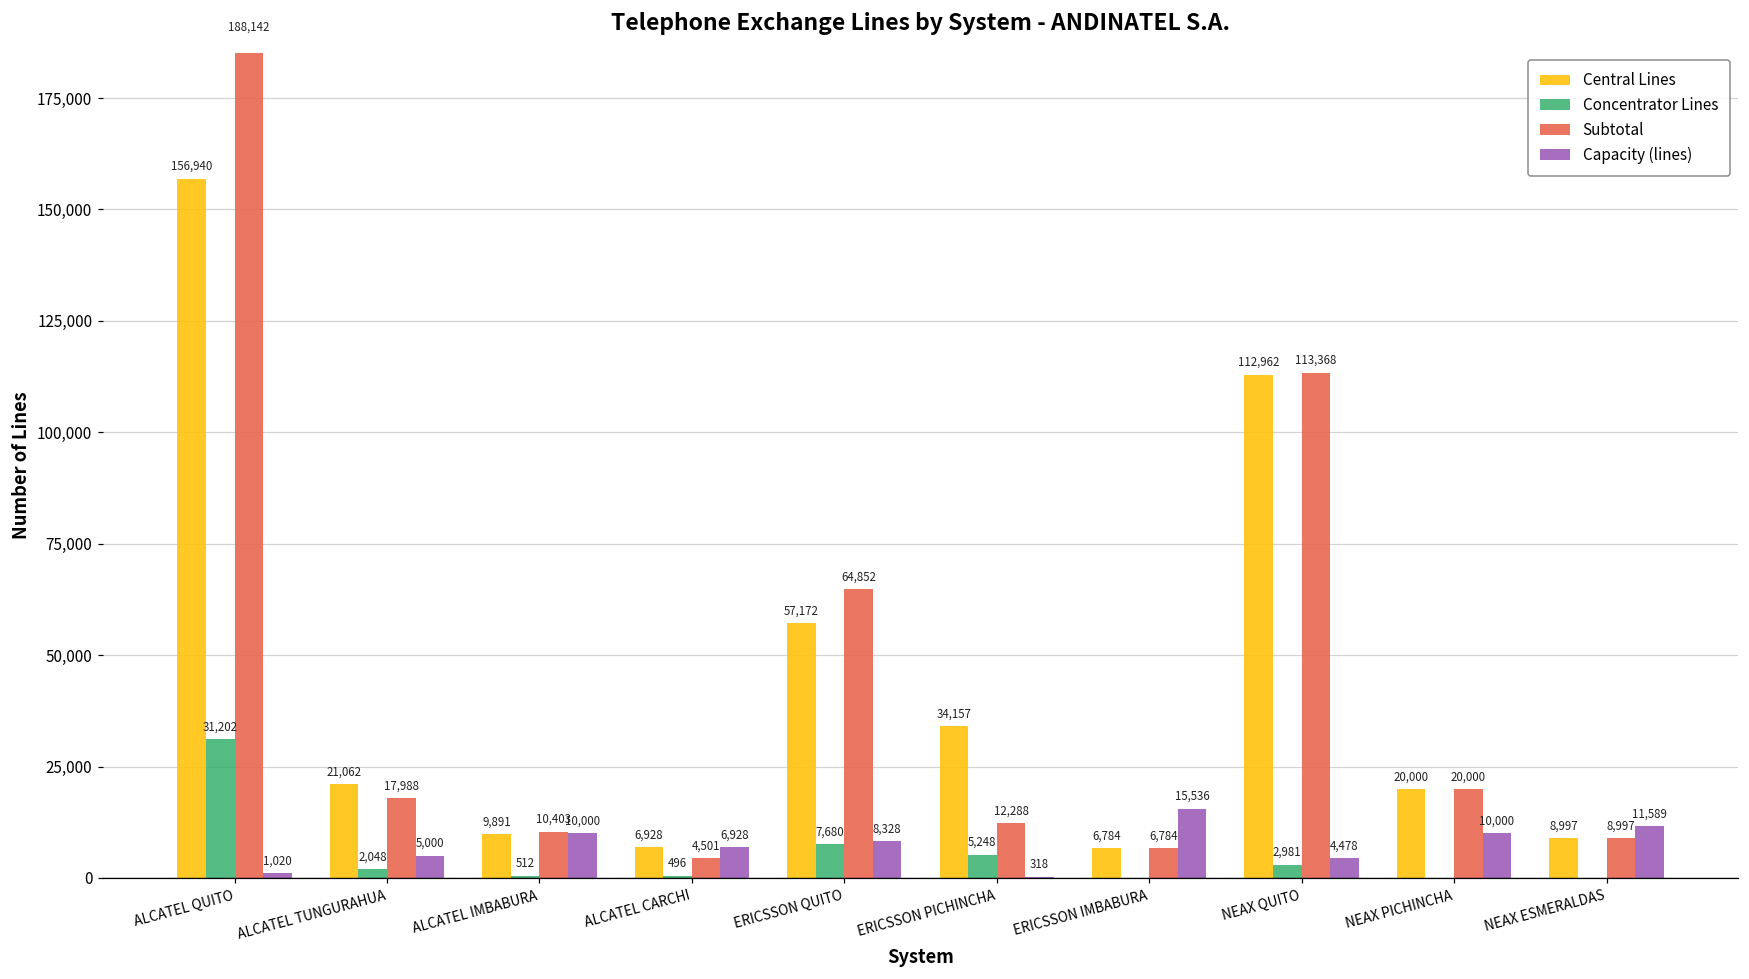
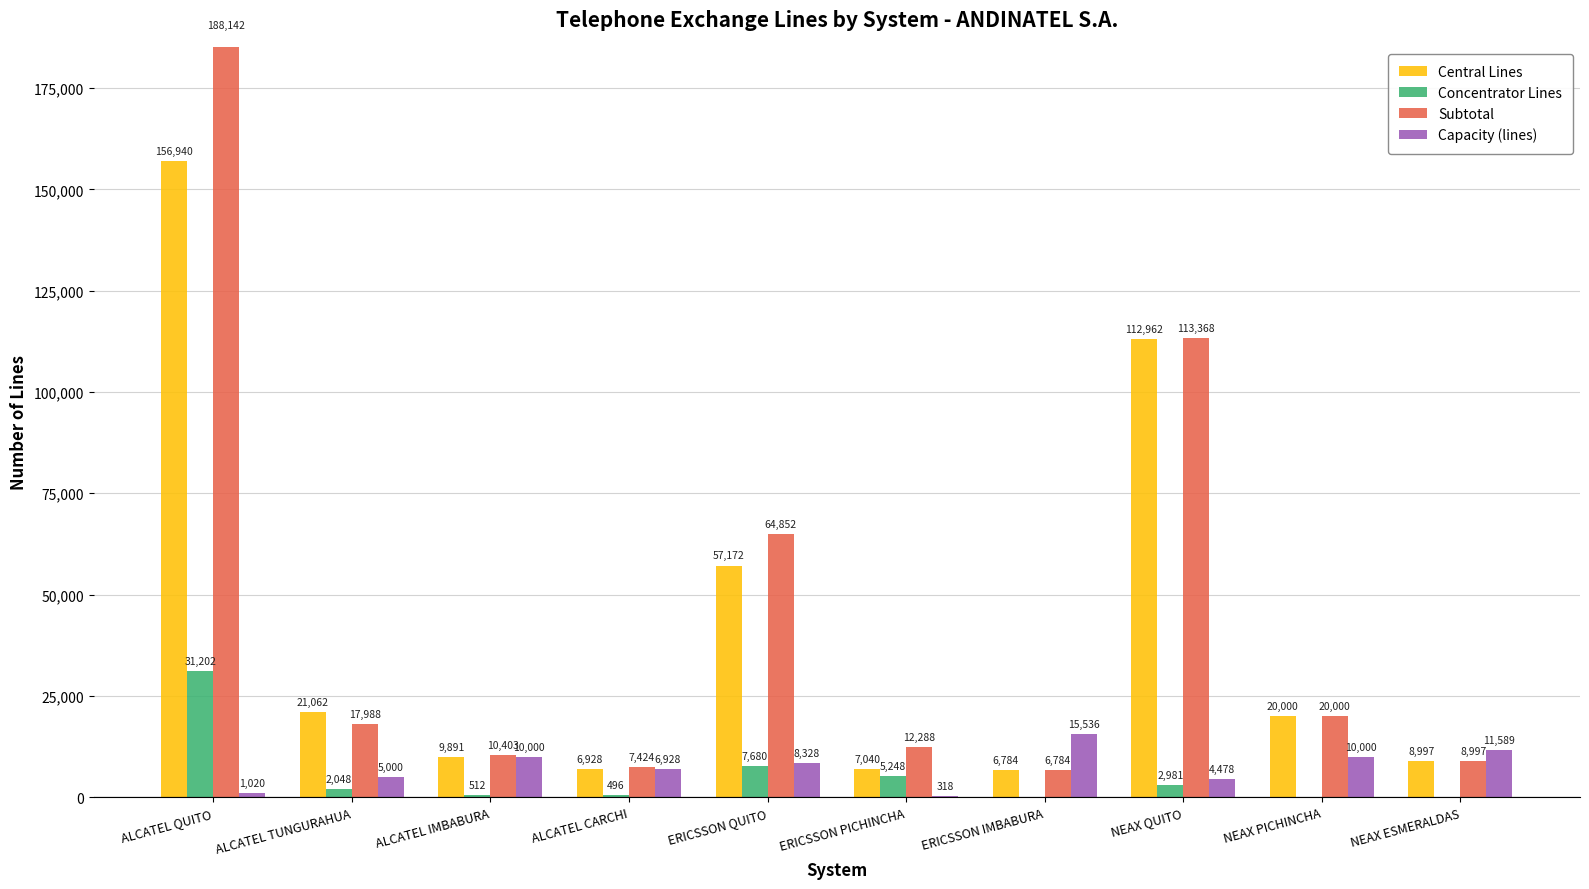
  {
    "Central Lines": {
      "ALCATEL QUITO": "156,940",
      "ALCATEL TUNGURAHUA": "21,062",
      "ALCATEL IMBABURA": "9,891",
      "ALCATEL CARCHI": "6,928",
      "ERICSSON QUITO": "57,172",
-     "ERICSSON PICHINCHA": "34,157",
+     "ERICSSON PICHINCHA": "7,040",
      "ERICSSON IMBABURA": "6,784",
      "NEAX QUITO": "112,962",
      "NEAX PICHINCHA": "20,000",
      "NEAX ESMERALDAS": "8,997"
    },
    "Concentrator Lines": {
      "ALCATEL QUITO": "31,202",
      "ALCATEL TUNGURAHUA": "2,048",
      "ALCATEL IMBABURA": "512",
      "ALCATEL CARCHI": "496",
      "ERICSSON QUITO": "7,680",
      "ERICSSON PICHINCHA": "5,248",
      "NEAX QUITO": "2,981"
    },
    "Subtotal": {
      "ALCATEL TUNGURAHUA": "17,988",
-     "ALCATEL CARCHI": "4,501",
+     "ALCATEL CARCHI": "7,424",
      "ERICSSON QUITO": "64,852",
      "ERICSSON PICHINCHA": "12,288",
      "ERICSSON IMBABURA": "6,784",
      "NEAX QUITO": "113,368",
      "NEAX PICHINCHA": "20,000",
      "NEAX ESMERALDAS": "8,997"
    },
    "Capacity (lines)": {
      "ALCATEL QUITO": "1,020",
      "ALCATEL TUNGURAHUA": "5,000",
      "ALCATEL CARCHI": "6,928",
      "ERICSSON QUITO": "8,328",
      "ERICSSON PICHINCHA": "318",
      "ERICSSON IMBABURA": "15,536",
      "NEAX QUITO": "4,478",
      "NEAX PICHINCHA": "10,000",
      "NEAX ESMERALDAS": "11,589"
    }
  }
